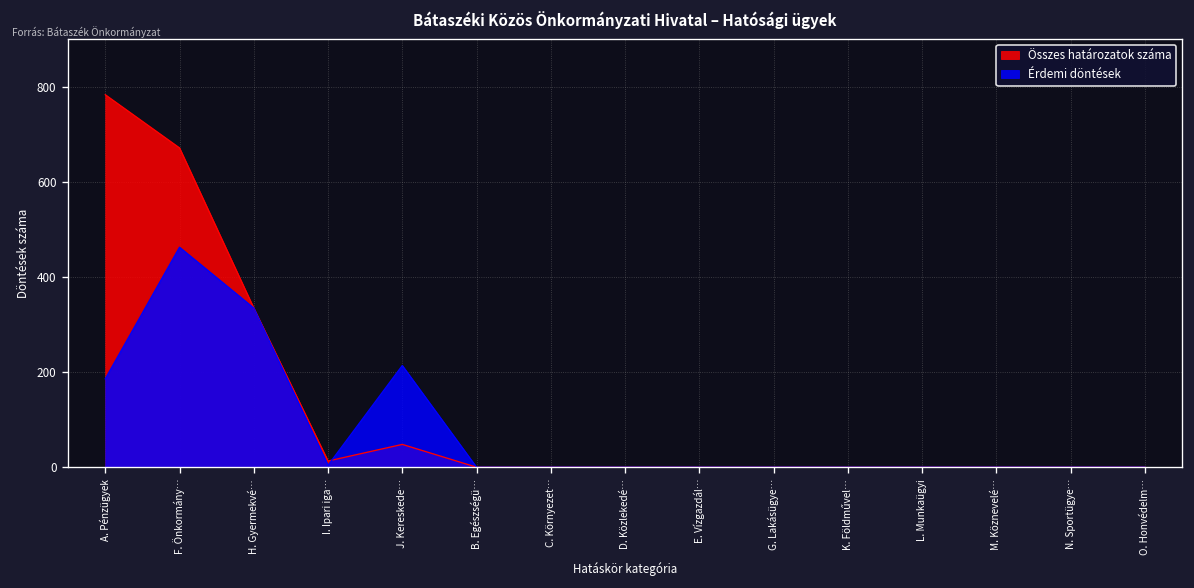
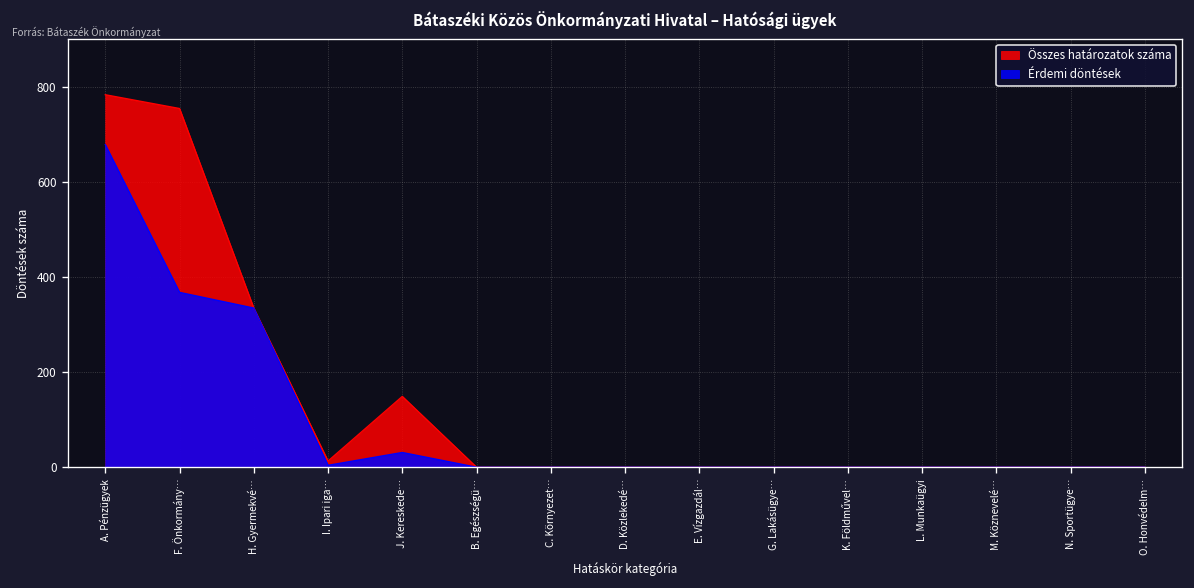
  {
    "Összes határozatok száma": {
      "A. Pénzügyek": 780,
-     "F. Önkormány…": 670,
+     "F. Önkormány…": 760,
      "I. Ipari iga…": 10,
-     "J. Kereskede…": 50
+     "J. Kereskede…": 150
    },
    "Érdemi döntések": {
-     "A. Pénzügyek": 190,
-     "F. Önkormány…": 460,
+     "A. Pénzügyek": 680,
+     "F. Önkormány…": 370,
      "I. Ipari iga…": 0,
-     "J. Kereskede…": 210
+     "J. Kereskede…": 30
    }
  }
